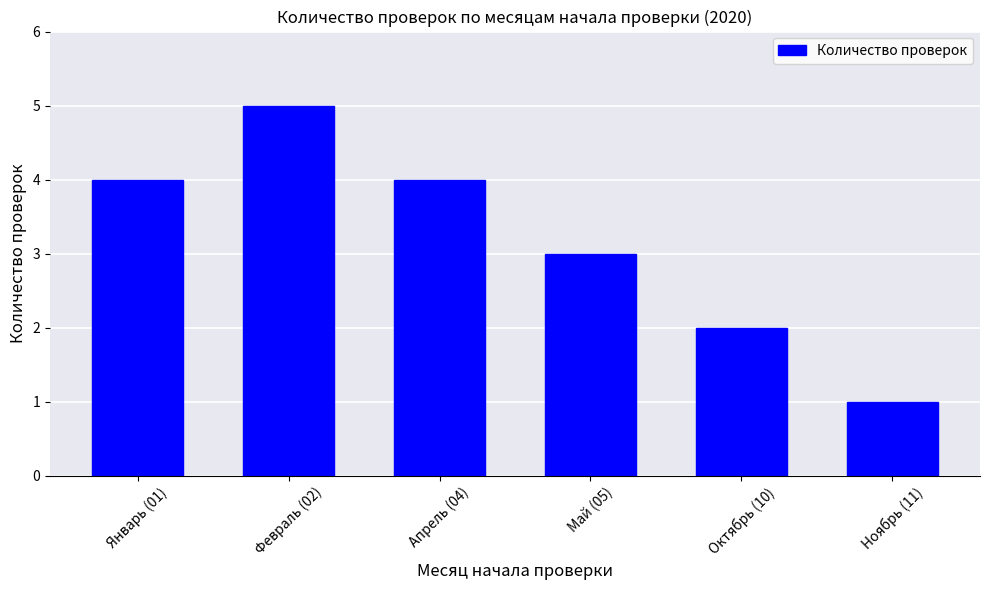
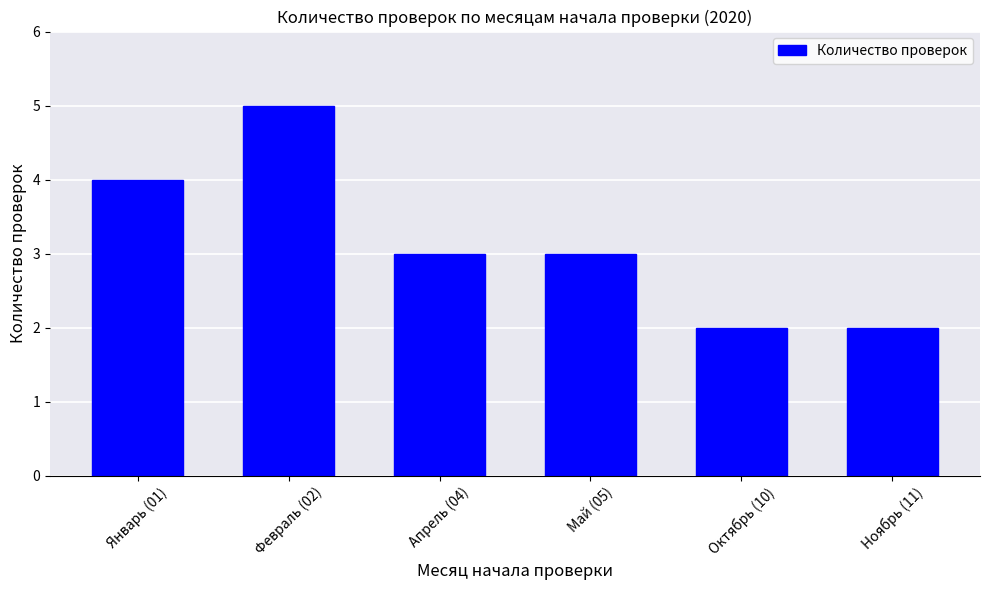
  {
    "Январь (01)": 4,
    "Февраль (02)": 5,
-   "Апрель (04)": 4,
+   "Апрель (04)": 3,
    "Май (05)": 3,
    "Октябрь (10)": 2,
-   "Ноябрь (11)": 1
+   "Ноябрь (11)": 2
  }
